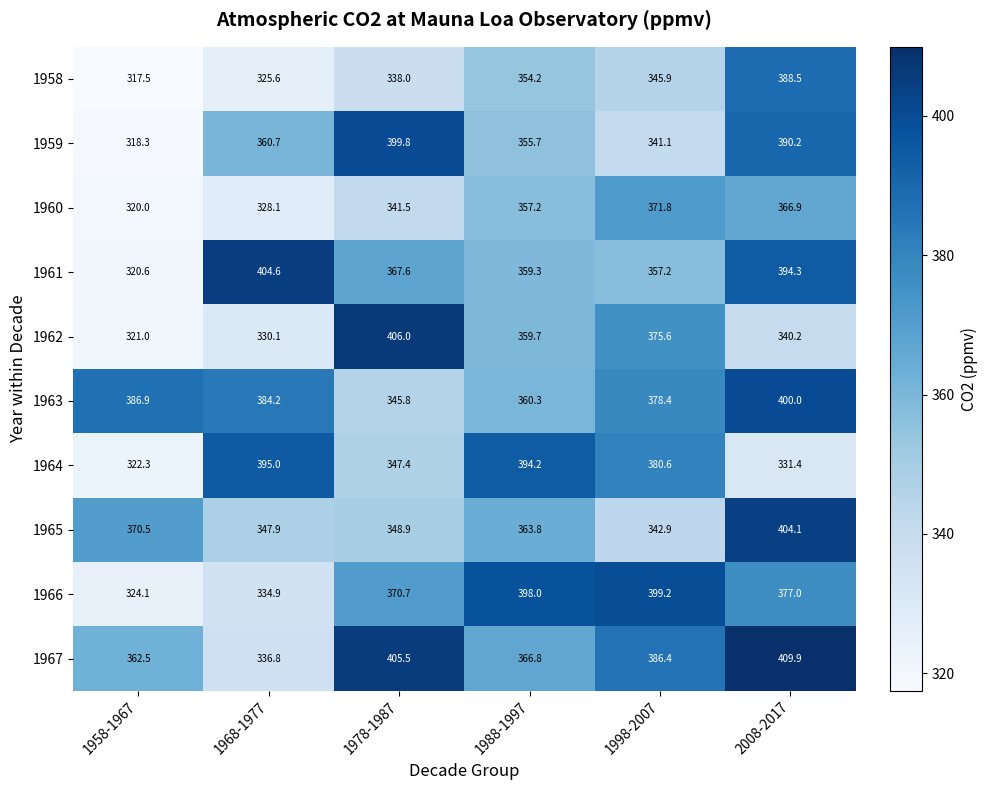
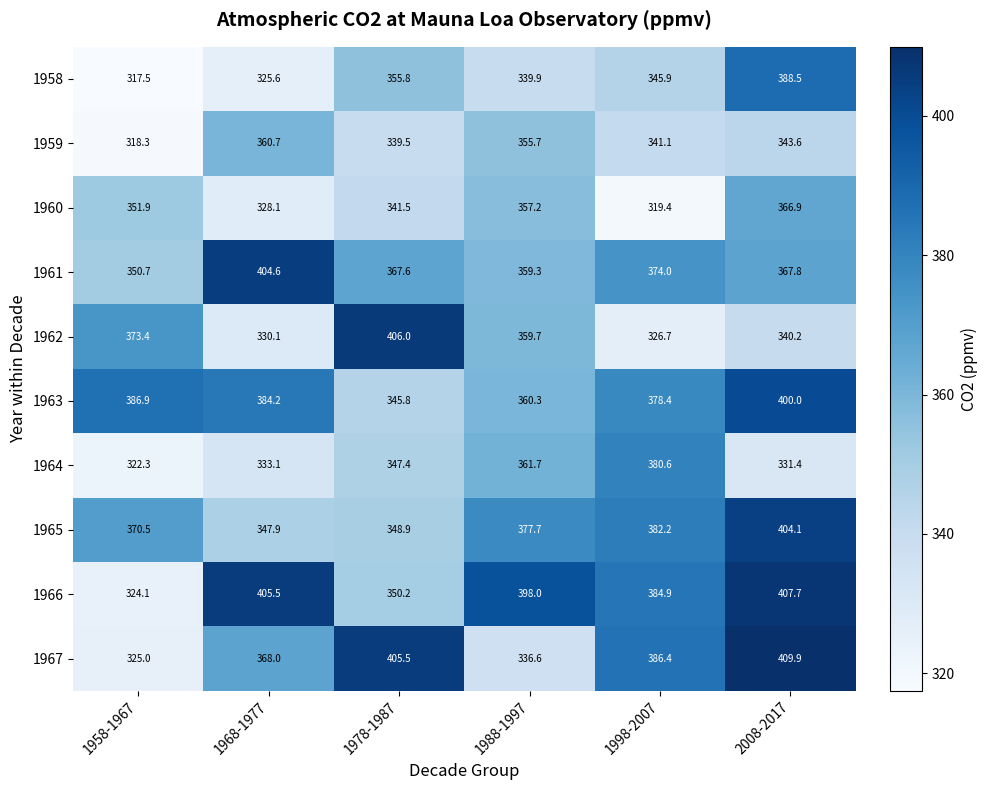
  {
    "1958": {
      "1958-1967": 317.5,
      "1968-1977": 325.6,
-     "1978-1987": 338.0,
-     "1988-1997": 354.2,
+     "1978-1987": 355.8,
+     "1988-1997": 339.9,
      "1998-2007": 345.9,
      "2008-2017": 388.5
    },
    "1959": {
      "1958-1967": 318.3,
      "1968-1977": 360.7,
-     "1978-1987": 399.8,
+     "1978-1987": 339.5,
      "1988-1997": 355.7,
      "1998-2007": 341.1,
-     "2008-2017": 390.2
+     "2008-2017": 343.6
    },
    "1960": {
-     "1958-1967": 320.0,
+     "1958-1967": 351.9,
      "1968-1977": 328.1,
      "1978-1987": 341.5,
      "1988-1997": 357.2,
-     "1998-2007": 371.8,
+     "1998-2007": 319.4,
      "2008-2017": 366.9
    },
    "1961": {
-     "1958-1967": 320.6,
+     "1958-1967": 350.7,
      "1968-1977": 404.6,
      "1978-1987": 367.6,
      "1988-1997": 359.3,
-     "1998-2007": 357.2,
-     "2008-2017": 394.3
+     "1998-2007": 374.0,
+     "2008-2017": 367.8
    },
    "1962": {
-     "1958-1967": 321.0,
+     "1958-1967": 373.4,
      "1968-1977": 330.1,
      "1978-1987": 406.0,
      "1988-1997": 359.7,
-     "1998-2007": 375.6,
+     "1998-2007": 326.7,
      "2008-2017": 340.2
    },
    "1963": {
      "1958-1967": 386.9,
      "1968-1977": 384.2,
      "1978-1987": 345.8,
      "1988-1997": 360.3,
      "1998-2007": 378.4,
      "2008-2017": 400.0
    },
    "1964": {
      "1958-1967": 322.3,
-     "1968-1977": 395.0,
+     "1968-1977": 333.1,
      "1978-1987": 347.4,
-     "1988-1997": 394.2,
+     "1988-1997": 361.7,
      "1998-2007": 380.6,
      "2008-2017": 331.4
    },
    "1965": {
      "1958-1967": 370.5,
      "1968-1977": 347.9,
      "1978-1987": 348.9,
-     "1988-1997": 363.8,
-     "1998-2007": 342.9,
+     "1988-1997": 377.7,
+     "1998-2007": 382.2,
      "2008-2017": 404.1
    },
    "1966": {
      "1958-1967": 324.1,
-     "1968-1977": 334.9,
-     "1978-1987": 370.7,
+     "1968-1977": 405.5,
+     "1978-1987": 350.2,
      "1988-1997": 398.0,
-     "1998-2007": 399.2,
-     "2008-2017": 377.0
+     "1998-2007": 384.9,
+     "2008-2017": 407.7
    },
    "1967": {
-     "1958-1967": 362.5,
-     "1968-1977": 336.8,
+     "1958-1967": 325.0,
+     "1968-1977": 368.0,
      "1978-1987": 405.5,
-     "1988-1997": 366.8,
+     "1988-1997": 336.6,
      "1998-2007": 386.4,
      "2008-2017": 409.9
    }
  }
